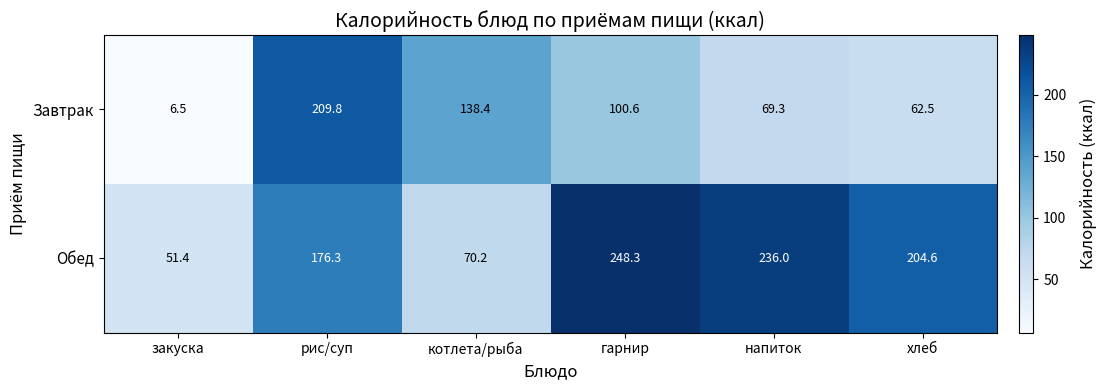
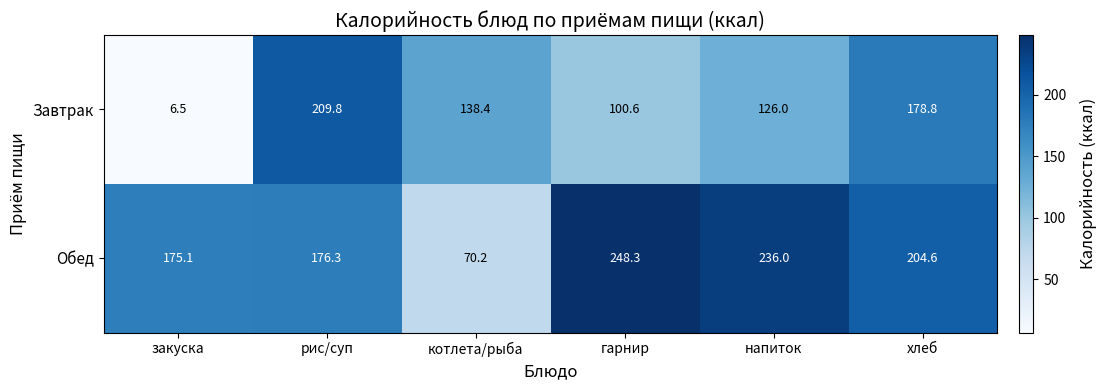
  {
    "Завтрак": {
      "закуска": 6.5,
      "рис/суп": 209.8,
      "котлета/рыба": 138.4,
      "гарнир": 100.6,
-     "напиток": 69.3,
-     "хлеб": 62.5
+     "напиток": 126.0,
+     "хлеб": 178.8
    },
    "Обед": {
-     "закуска": 51.4,
+     "закуска": 175.1,
      "рис/суп": 176.3,
      "котлета/рыба": 70.2,
      "гарнир": 248.3,
      "напиток": 236.0,
      "хлеб": 204.6
    }
  }
